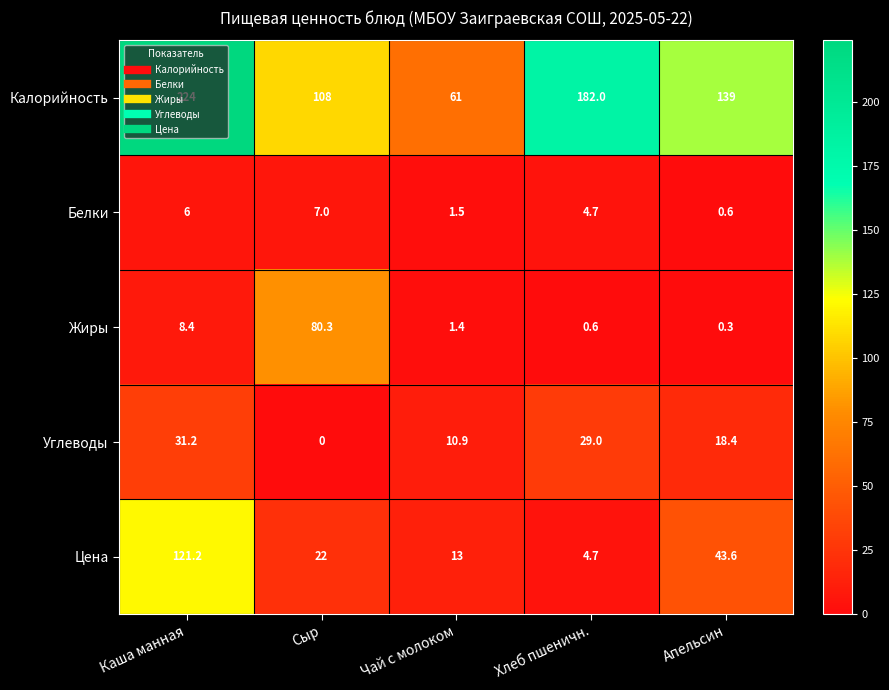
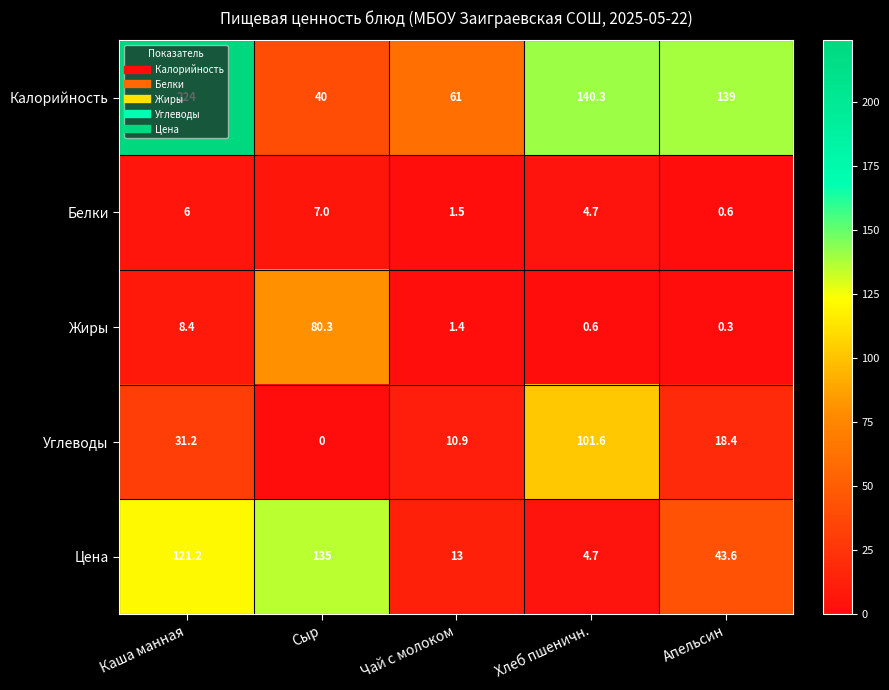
  {
    "Калорийность": {
-     "Сыр": 108,
+     "Сыр": 40,
      "Чай с молоком": 61,
-     "Хлеб пшеничн.": 182.0,
+     "Хлеб пшеничн.": 140.3,
      "Апельсин": 139
    },
    "Белки": {
      "Каша манная": 6,
      "Сыр": 7.0,
      "Чай с молоком": 1.5,
      "Хлеб пшеничн.": 4.7,
      "Апельсин": 0.6
    },
    "Жиры": {
      "Каша манная": 8.4,
      "Сыр": 80.3,
      "Чай с молоком": 1.4,
      "Хлеб пшеничн.": 0.6,
      "Апельсин": 0.3
    },
    "Углеводы": {
      "Каша манная": 31.2,
      "Сыр": 0,
      "Чай с молоком": 10.9,
-     "Хлеб пшеничн.": 29.0,
+     "Хлеб пшеничн.": 101.6,
      "Апельсин": 18.4
    },
    "Цена": {
      "Каша манная": 121.2,
-     "Сыр": 22,
+     "Сыр": 135,
      "Чай с молоком": 13,
      "Хлеб пшеничн.": 4.7,
      "Апельсин": 43.6
    }
  }
